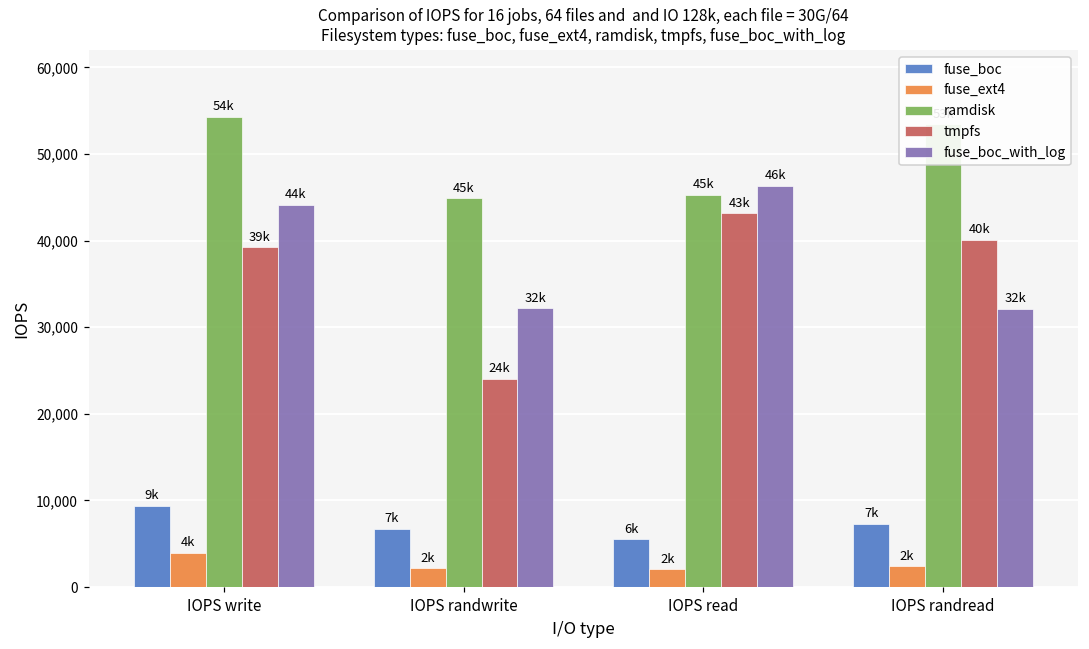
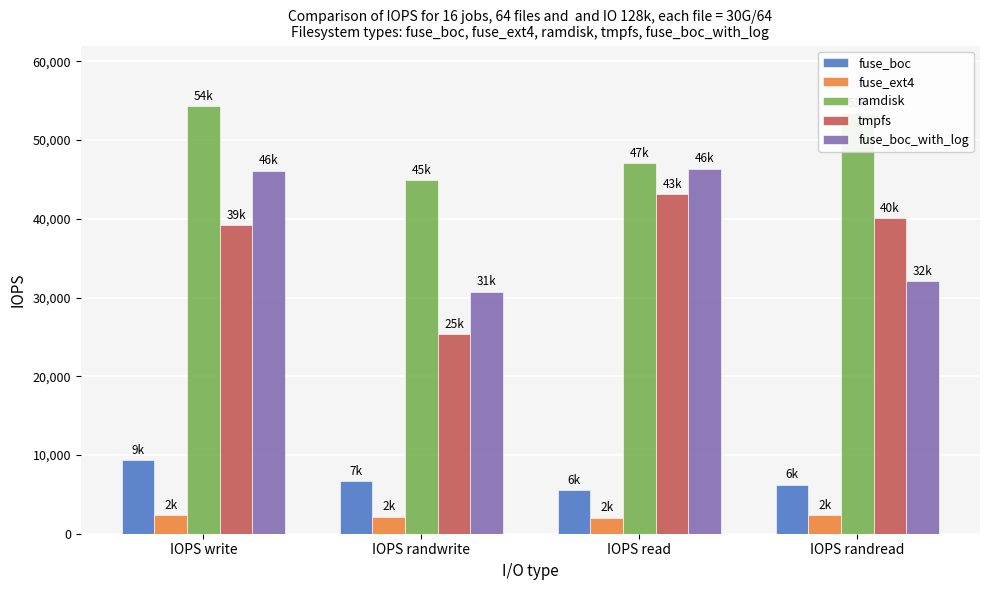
  {
    "fuse_boc": {
      "IOPS write": "9k",
      "IOPS randwrite": "7k",
      "IOPS read": "6k",
-     "IOPS randread": "7k"
+     "IOPS randread": "6k"
    },
    "fuse_ext4": {
-     "IOPS write": "4k",
+     "IOPS write": "2k",
      "IOPS randwrite": "2k",
      "IOPS read": "2k",
      "IOPS randread": "2k"
    },
    "ramdisk": {
      "IOPS write": "54k",
      "IOPS randwrite": "45k",
-     "IOPS read": "45k"
+     "IOPS read": "47k"
    },
    "tmpfs": {
      "IOPS write": "39k",
-     "IOPS randwrite": "24k",
+     "IOPS randwrite": "25k",
      "IOPS read": "43k",
      "IOPS randread": "40k"
    },
    "fuse_boc_with_log": {
-     "IOPS write": "44k",
-     "IOPS randwrite": "32k",
+     "IOPS write": "46k",
+     "IOPS randwrite": "31k",
      "IOPS read": "46k",
      "IOPS randread": "32k"
    }
  }
